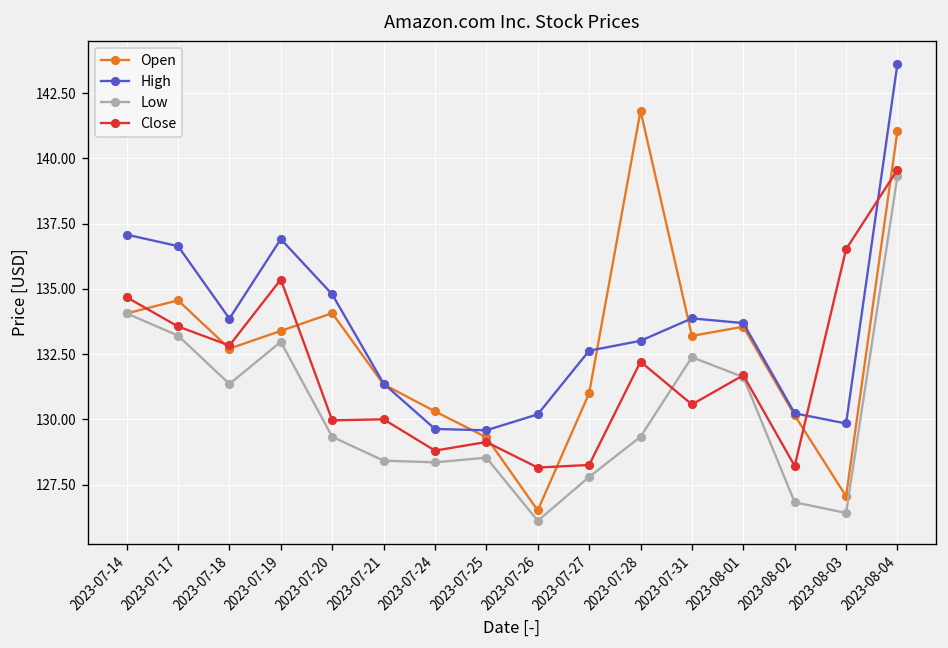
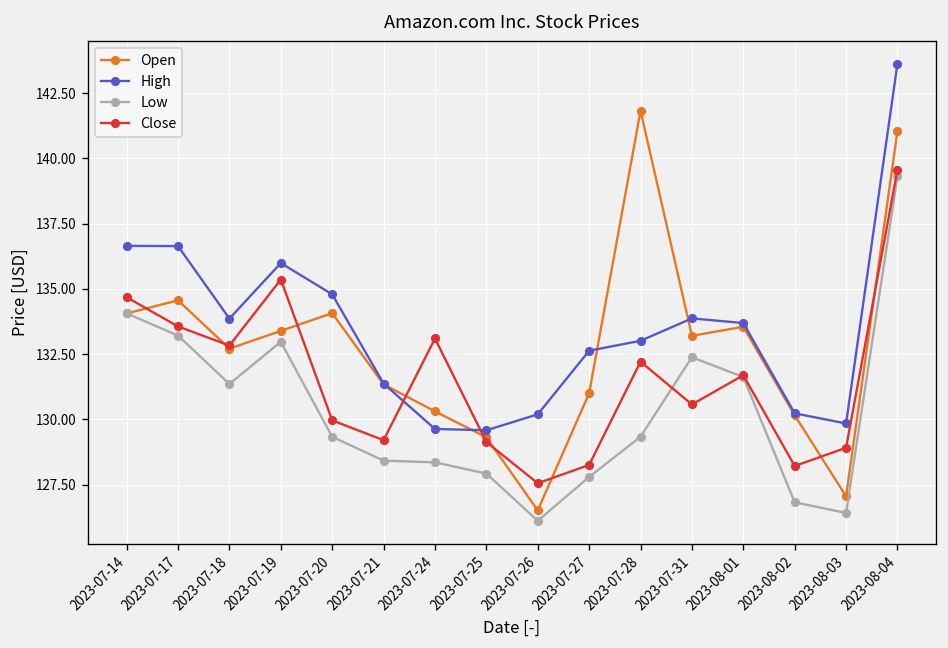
  {
    "Open": {
      "2023-07-17": 134.6,
      "2023-07-18": 132.7,
      "2023-07-19": 133.4,
      "2023-07-20": 134.1,
      "2023-07-24": 130.3,
      "2023-07-25": 129.3,
      "2023-07-26": 126.5,
      "2023-07-27": 131.0,
      "2023-07-28": 141.8,
      "2023-07-31": 133.2,
      "2023-08-01": 133.6,
      "2023-08-03": 127.1,
      "2023-08-04": 141.1
    },
    "High": {
-     "2023-07-14": 137.1,
+     "2023-07-14": 136.7,
      "2023-07-17": 136.6,
      "2023-07-18": 133.9,
-     "2023-07-19": 136.9,
+     "2023-07-19": 136.0,
      "2023-07-20": 134.8,
      "2023-07-24": 129.6,
      "2023-07-25": 129.6,
      "2023-07-26": 130.2,
      "2023-07-27": 132.6,
      "2023-07-28": 133.0,
      "2023-07-31": 133.9,
      "2023-08-01": 133.7,
      "2023-08-03": 129.8,
      "2023-08-04": 143.6
    },
    "Low": {
      "2023-07-17": 133.2,
      "2023-07-18": 131.4,
      "2023-07-19": 133.0,
      "2023-07-20": 129.3,
      "2023-07-21": 128.4,
      "2023-07-24": 128.4,
-     "2023-07-25": 128.5,
+     "2023-07-25": 127.9,
      "2023-07-26": 126.1,
      "2023-07-27": 127.8,
      "2023-07-28": 129.3,
      "2023-07-31": 132.4,
      "2023-08-02": 126.8,
      "2023-08-03": 126.4,
      "2023-08-04": 139.3
    },
    "Close": {
      "2023-07-14": 134.7,
      "2023-07-17": 133.6,
      "2023-07-18": 132.8,
      "2023-07-19": 135.4,
      "2023-07-20": 130.0,
-     "2023-07-21": 130.0,
-     "2023-07-24": 128.8,
+     "2023-07-21": 129.2,
+     "2023-07-24": 133.1,
      "2023-07-25": 129.1,
-     "2023-07-26": 128.2,
+     "2023-07-26": 127.6,
      "2023-07-27": 128.3,
      "2023-07-28": 132.2,
      "2023-07-31": 130.6,
      "2023-08-02": 128.2,
-     "2023-08-03": 136.5,
+     "2023-08-03": 128.9,
      "2023-08-04": 139.6
    }
  }
